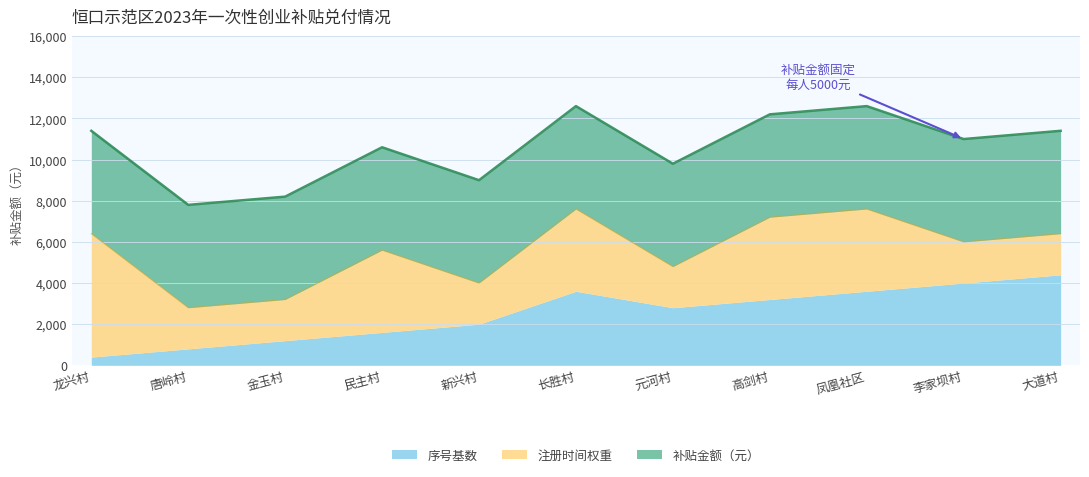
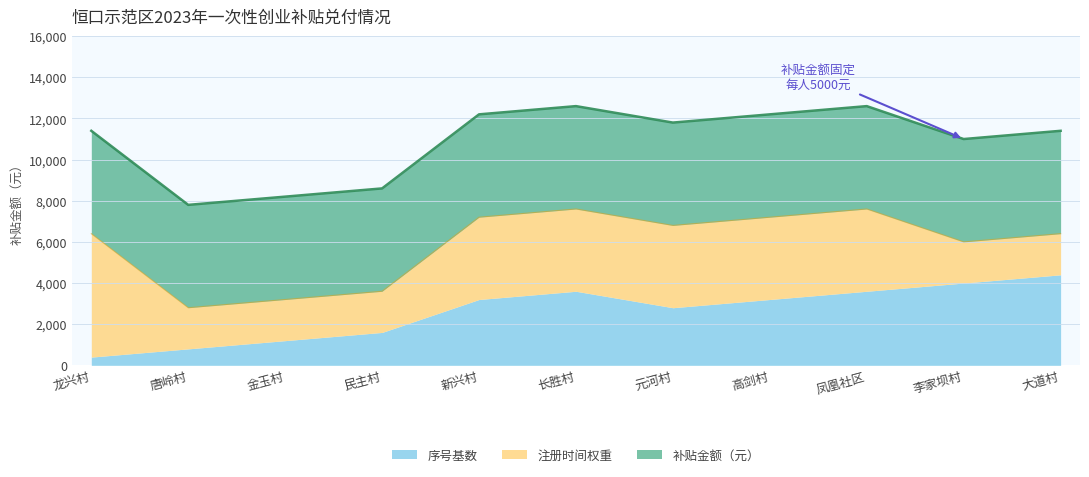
  {
    "序号基数": {
      "龙兴村": "400",
      "唐岭村": "800",
      "金玉村": "1,200",
      "民主村": "1,600",
-     "新兴村": "2,000",
+     "新兴村": "3,200",
      "长胜村": "3,600",
      "元河村": "2,800",
      "高剑村": "3,200",
      "凤凰社区": "3,600",
      "李家坝村": "4,000",
      "大道村": "4,400"
    },
    "注册时间权重": {
      "龙兴村": "6,000",
      "唐岭村": "2,000",
      "金玉村": "2,000",
-     "民主村": "4,000",
-     "新兴村": "2,000",
+     "民主村": "2,000",
+     "新兴村": "4,000",
      "长胜村": "4,000",
-     "元河村": "2,000",
+     "元河村": "4,000",
      "高剑村": "4,000",
      "凤凰社区": "4,000",
      "李家坝村": "2,000",
      "大道村": "2,000"
    },
    "补贴金额（元）": {
      "龙兴村": "5,000",
      "唐岭村": "5,000",
      "金玉村": "5,000",
      "民主村": "5,000",
      "新兴村": "5,000",
      "长胜村": "5,000",
      "元河村": "5,000",
      "高剑村": "5,000",
      "凤凰社区": "5,000",
      "李家坝村": "5,000",
      "大道村": "5,000"
    }
  }
